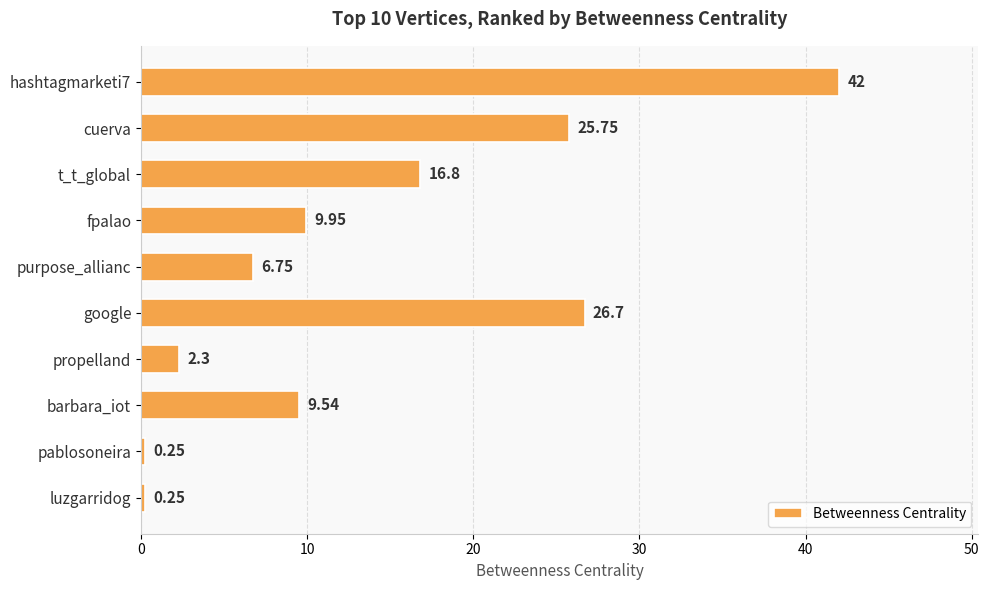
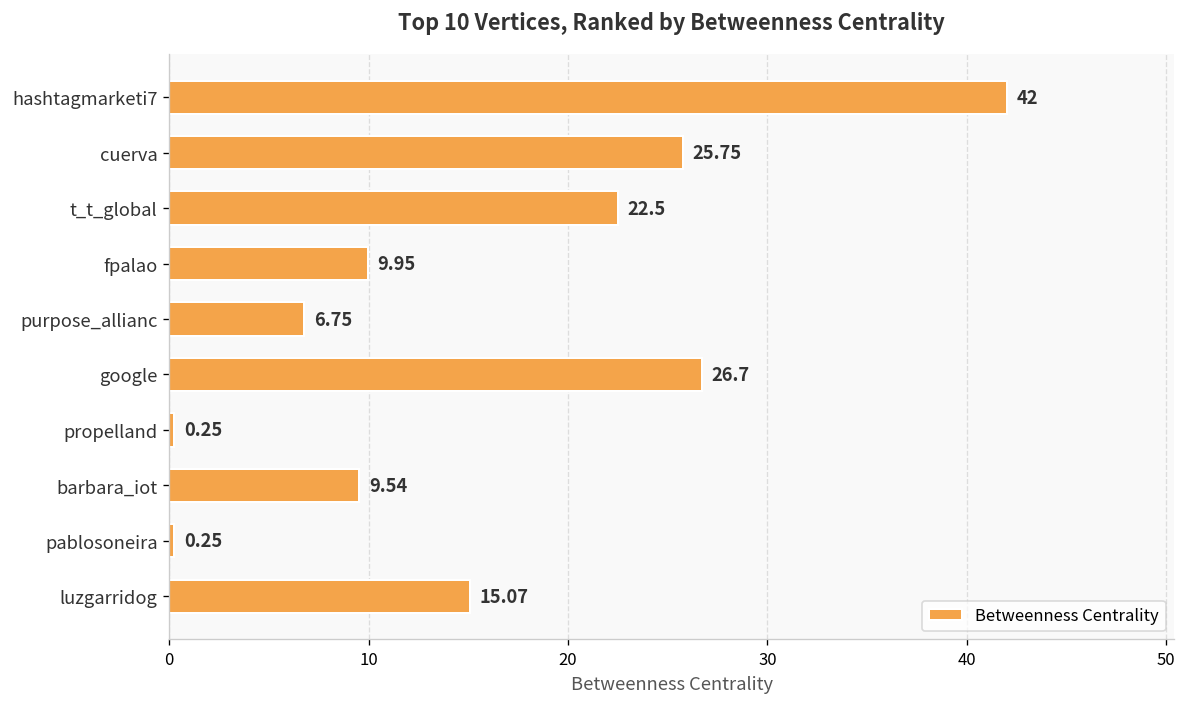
  {
    "hashtagmarketi7": 42,
    "cuerva": 25.75,
-   "t_t_global": 16.8,
+   "t_t_global": 22.5,
    "fpalao": 9.95,
    "purpose_allianc": 6.75,
    "google": 26.7,
-   "propelland": 2.3,
+   "propelland": 0.25,
    "barbara_iot": 9.54,
    "pablosoneira": 0.25,
-   "luzgarridog": 0.25
+   "luzgarridog": 15.07
  }
